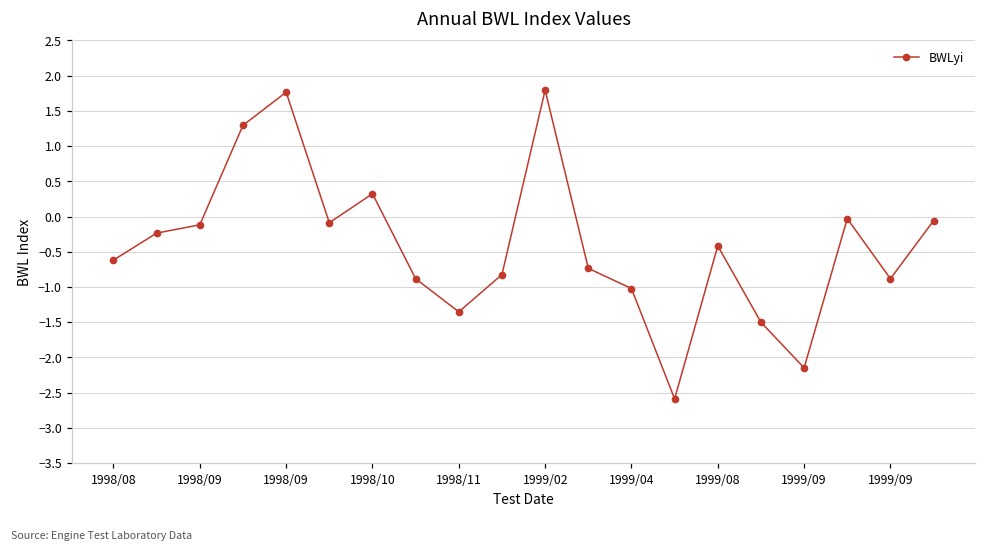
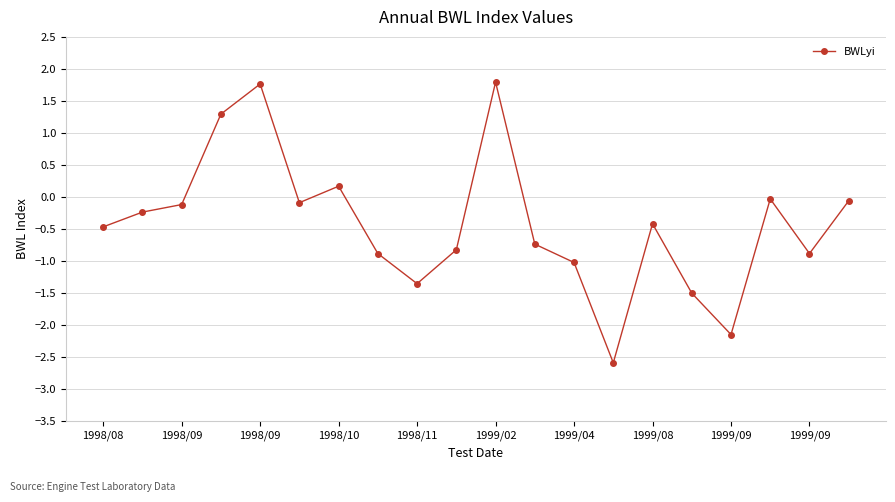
  {
-   "1998/08": -0.6,
-   "1998/10": 0.3,
+   "1998/08": -0.5,
+   "1998/10": 0.2,
    "1998/11": -1.4,
    "1999/02": 1.8,
    "1999/04": -1.0,
    "1999/08": -0.4
  }
